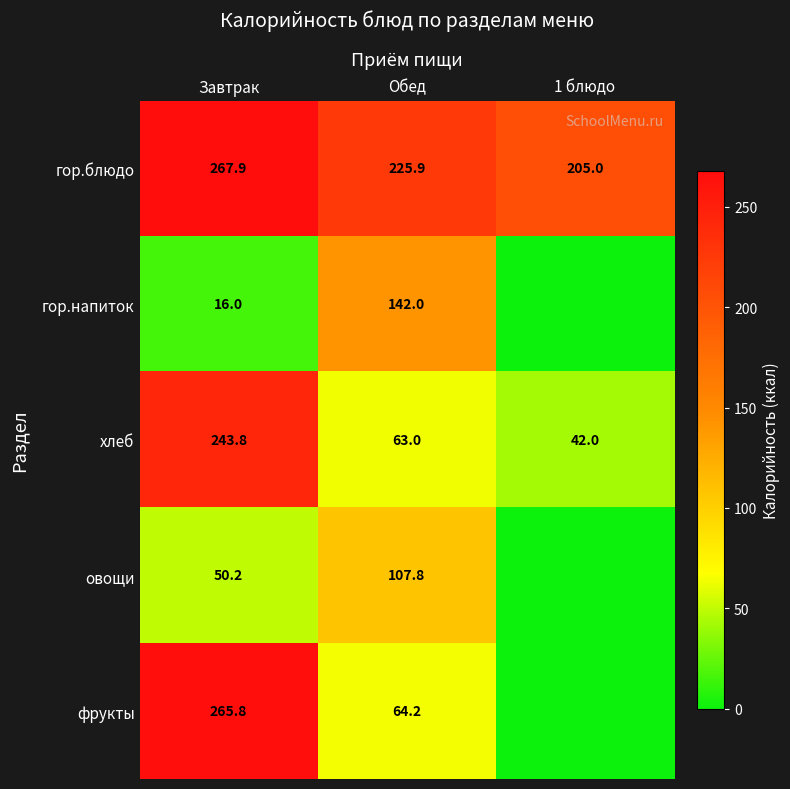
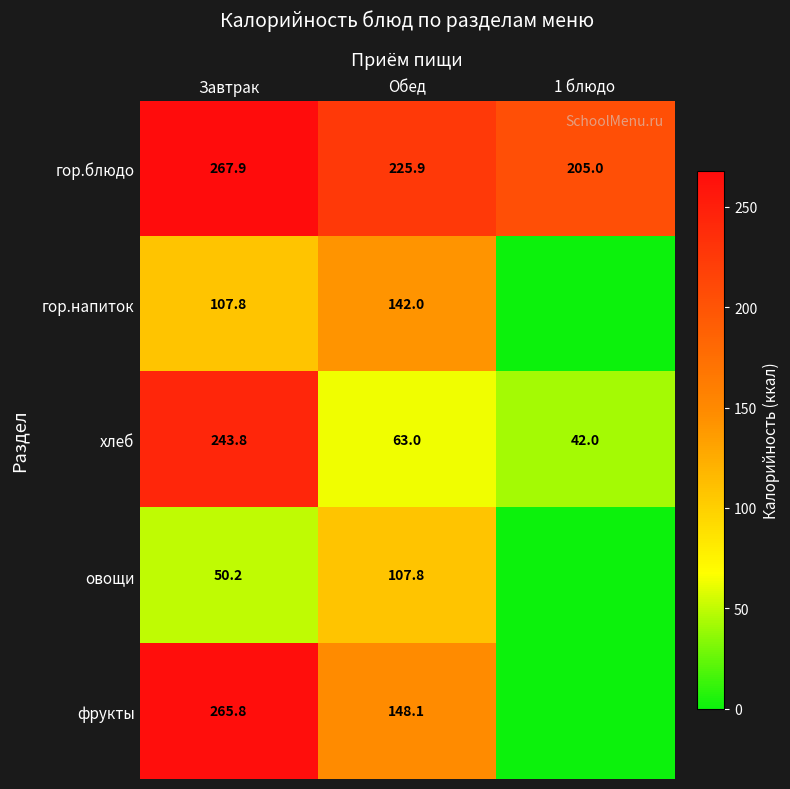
  {
    "гор.блюдо": {
      "Завтрак": 267.9,
      "Обед": 225.9
    },
    "гор.напиток": {
-     "Завтрак": 16.0,
+     "Завтрак": 107.8,
      "Обед": 142.0
    },
    "хлеб": {
      "Завтрак": 243.8,
      "Обед": 63.0,
      "1 блюдо": 42.0
    },
    "овощи": {
      "Завтрак": 50.2,
      "Обед": 107.8
    },
    "фрукты": {
      "Завтрак": 265.8,
-     "Обед": 64.2
+     "Обед": 148.1
    }
  }
